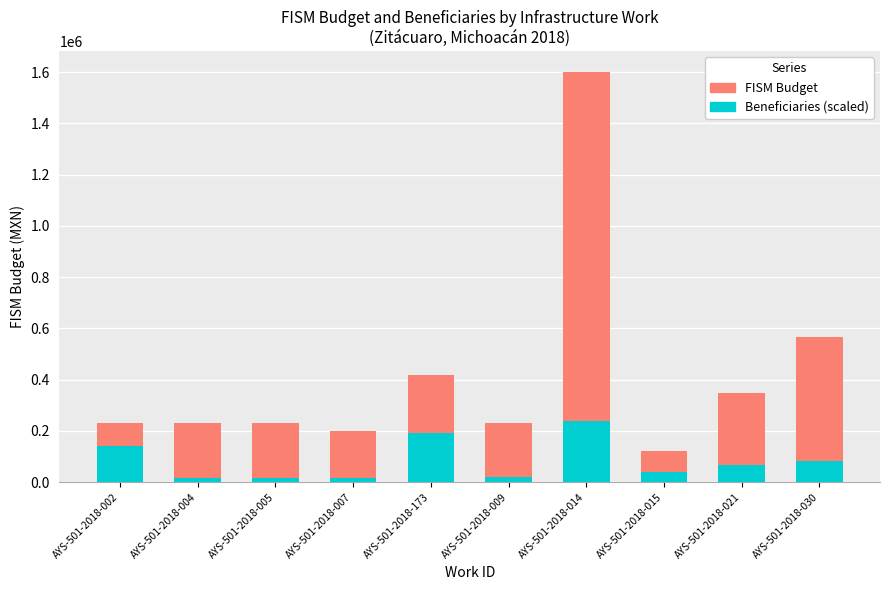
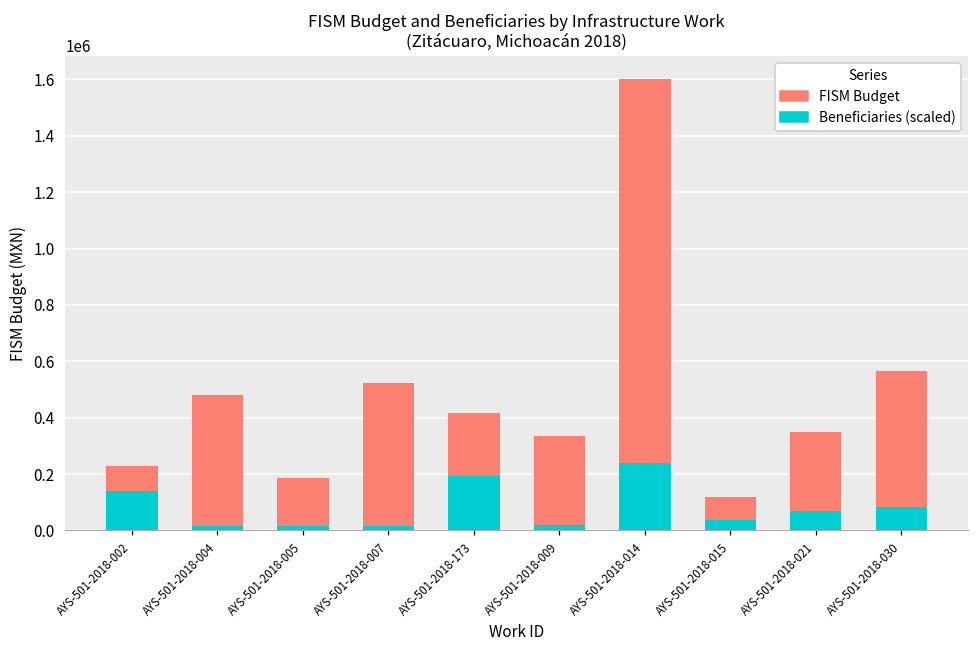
  {
    "FISM Budget": {
      "AYS-501-2018-002": 230000,
-     "AYS-501-2018-004": 230000,
-     "AYS-501-2018-005": 230000,
-     "AYS-501-2018-007": 200000,
+     "AYS-501-2018-004": 480000,
+     "AYS-501-2018-005": 190000,
+     "AYS-501-2018-007": 520000,
      "AYS-501-2018-173": 420000,
-     "AYS-501-2018-009": 230000,
+     "AYS-501-2018-009": 330000,
      "AYS-501-2018-014": 1600000,
      "AYS-501-2018-015": 120000,
      "AYS-501-2018-021": 350000,
      "AYS-501-2018-030": 570000
    }
  }
